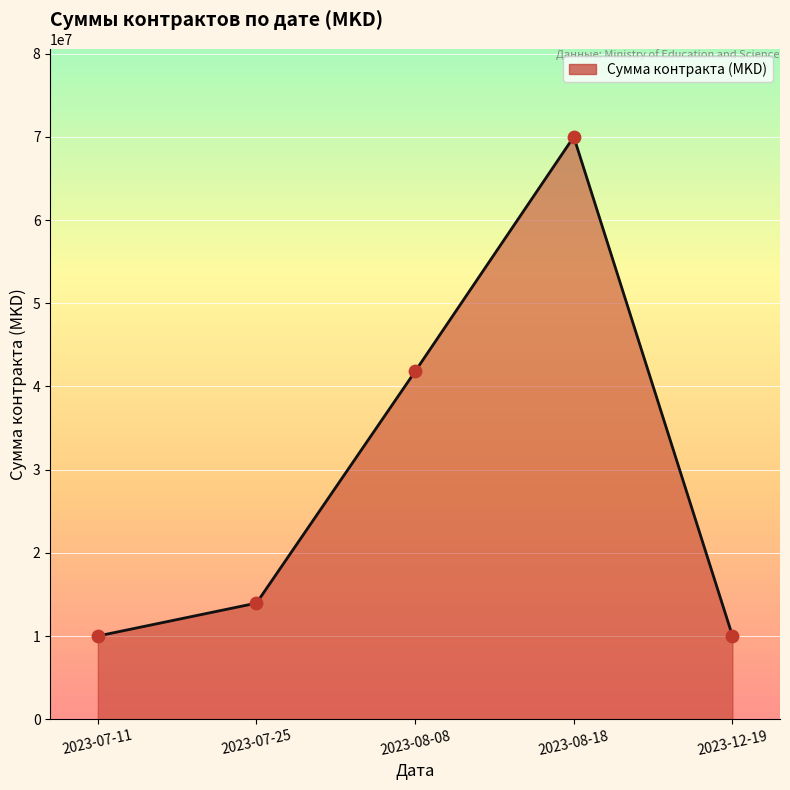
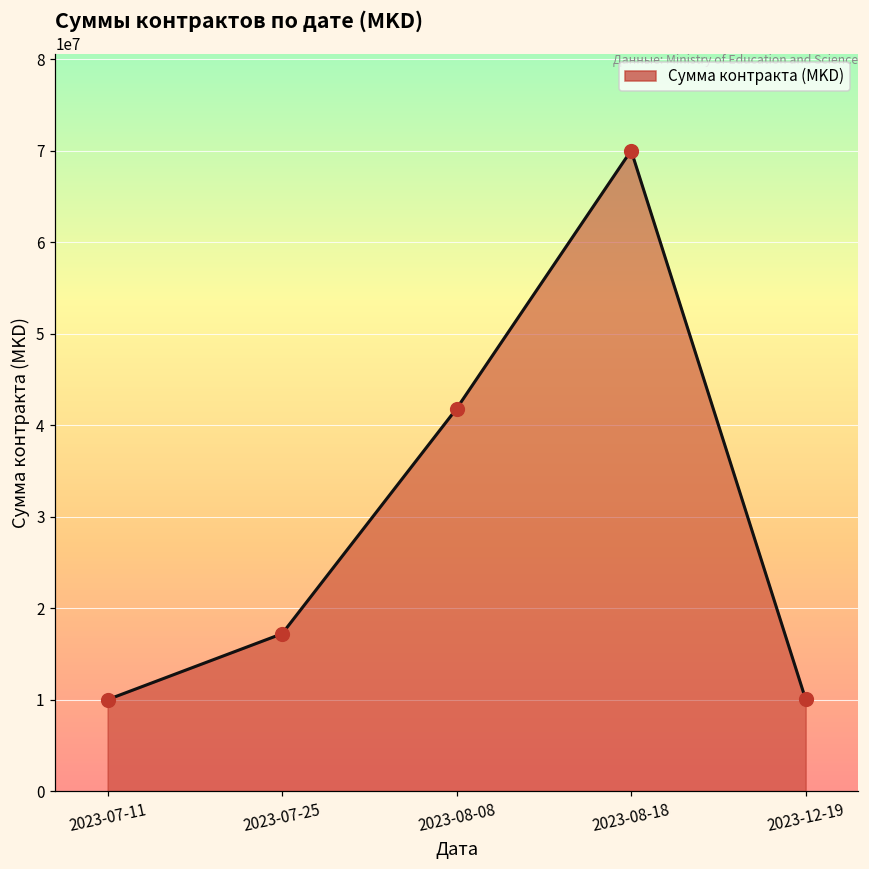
  {
    "2023-07-11": 10000000,
-   "2023-07-25": 14000000,
+   "2023-07-25": 17000000,
    "2023-08-08": 42000000,
    "2023-08-18": 70000000,
    "2023-12-19": 10000000
  }
